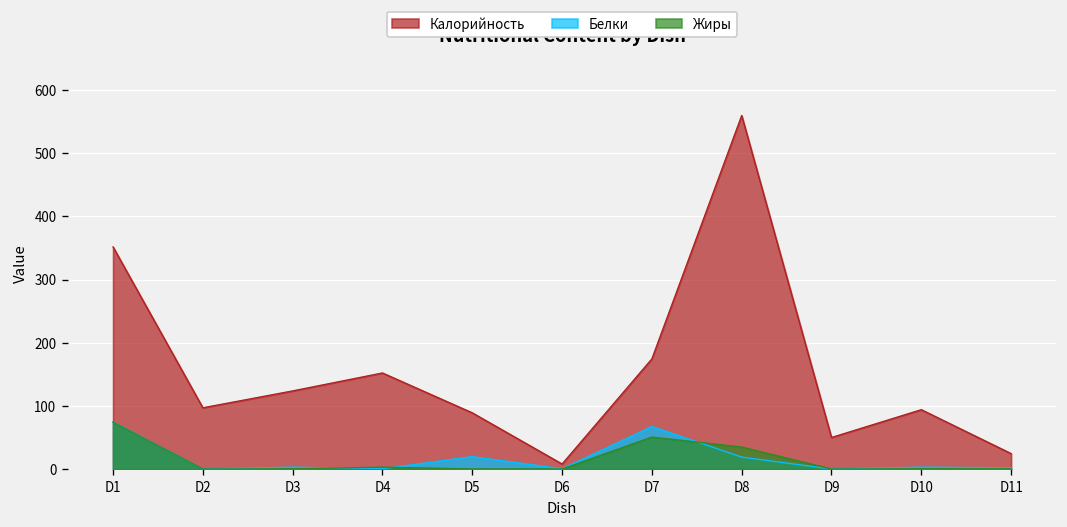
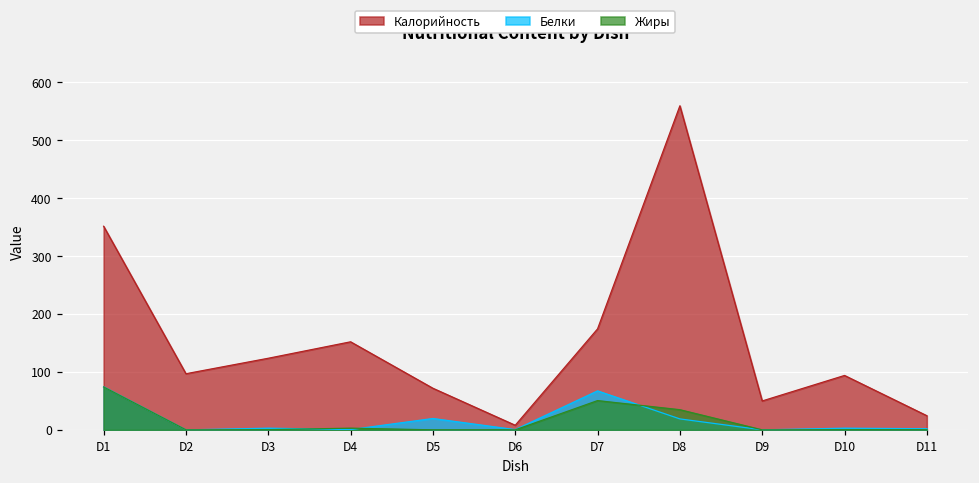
  {
    "Калорийность": {
      "D1": 350,
      "D2": 100,
      "D3": 120,
      "D4": 150,
-     "D5": 90,
+     "D5": 70,
      "D6": 10,
      "D7": 170,
      "D8": 560,
      "D9": 50,
      "D10": 90,
      "D11": 20
    },
    "Белки": {
      "D5": 20,
      "D7": 70,
      "D8": 20
    },
    "Жиры": {
      "D5": 0,
      "D7": 50,
      "D8": 30
    }
  }
